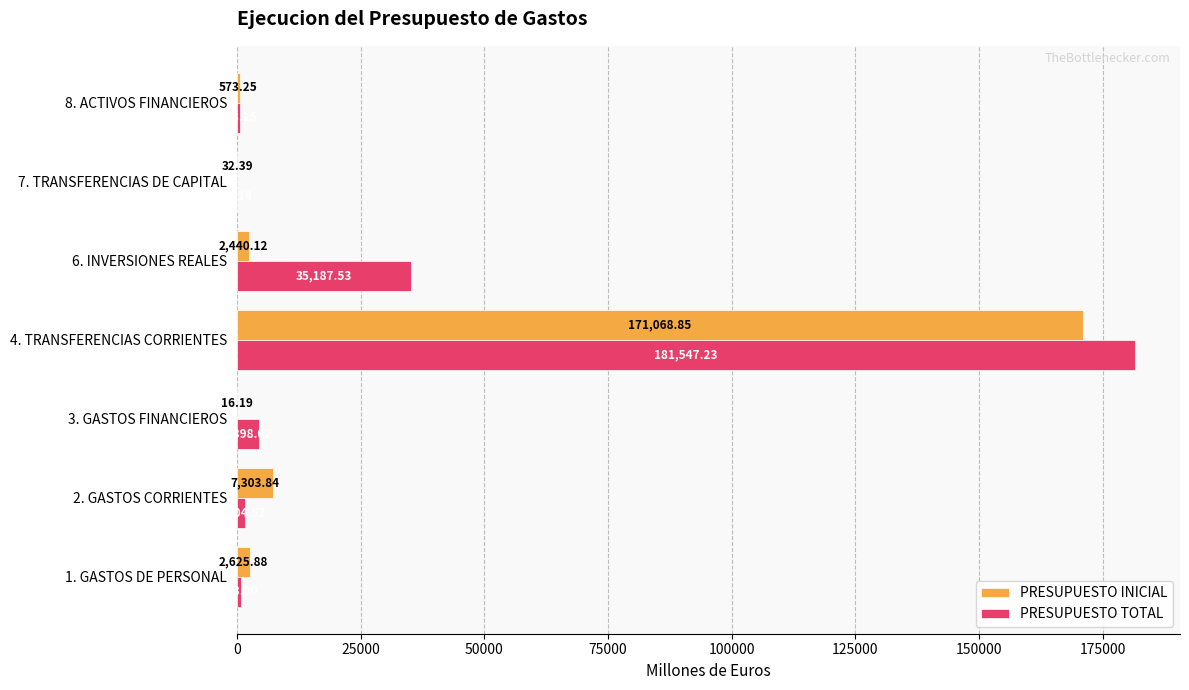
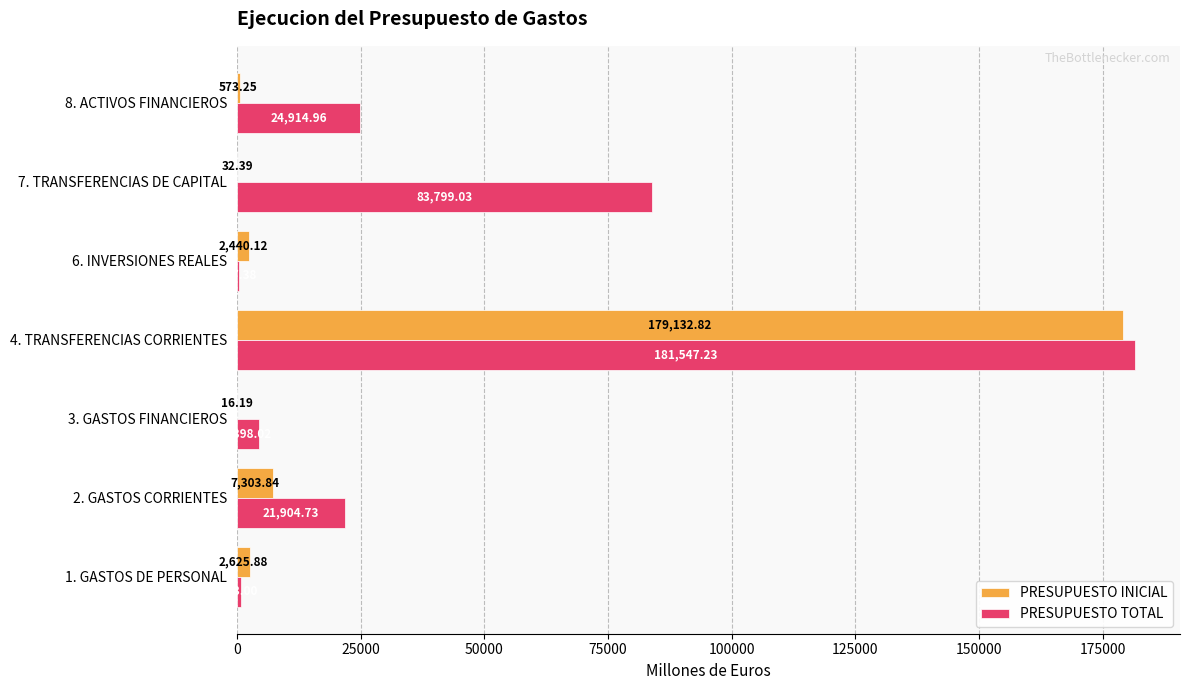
  {
    "PRESUPUESTO INICIAL": {
      "8. ACTIVOS FINANCIEROS": "573.25",
      "7. TRANSFERENCIAS DE CAPITAL": "32.39",
      "6. INVERSIONES REALES": "2,440.12",
-     "4. TRANSFERENCIAS CORRIENTES": "171,068.85",
+     "4. TRANSFERENCIAS CORRIENTES": "179,132.82",
      "3. GASTOS FINANCIEROS": "16.19",
      "2. GASTOS CORRIENTES": "7,303.84",
      "1. GASTOS DE PERSONAL": "2,625.88"
    },
    "PRESUPUESTO TOTAL": {
-     "8. ACTIVOS FINANCIEROS": "1000",
-     "7. TRANSFERENCIAS DE CAPITAL": "0",
-     "6. INVERSIONES REALES": "35000",
+     "8. ACTIVOS FINANCIEROS": "25000",
+     "7. TRANSFERENCIAS DE CAPITAL": "84000",
+     "6. INVERSIONES REALES": "0",
      "3. GASTOS FINANCIEROS": "4000",
-     "2. GASTOS CORRIENTES": "2000",
+     "2. GASTOS CORRIENTES": "22000",
      "1. GASTOS DE PERSONAL": "1000"
    }
  }
